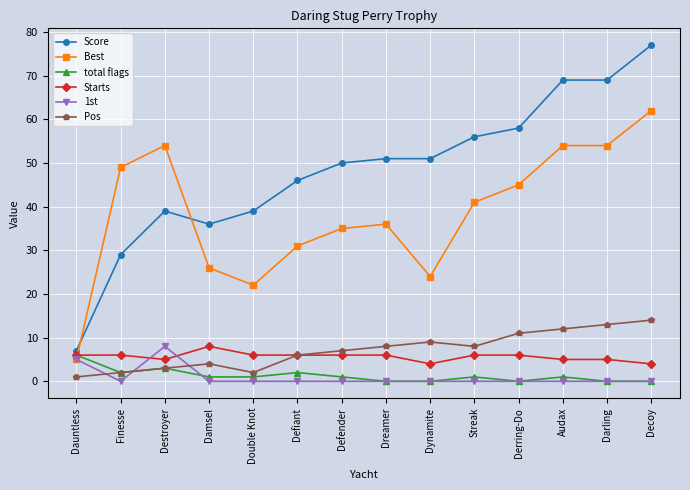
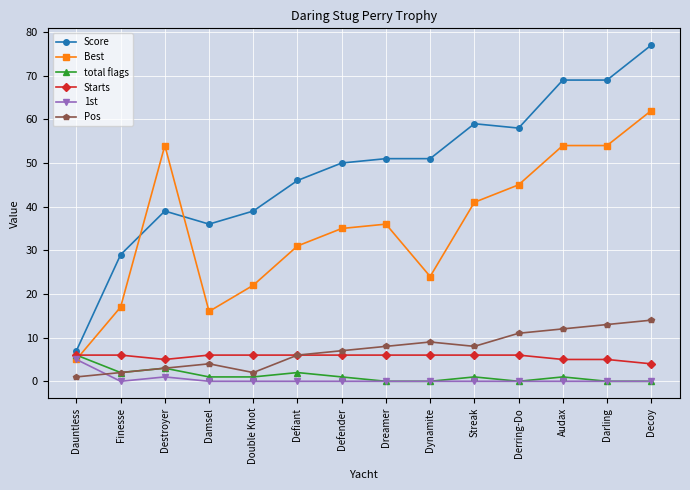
  {
    "Score": {
      "Dauntless": 7,
      "Finesse": 29,
      "Destroyer": 39,
      "Damsel": 36,
      "Double Knot": 39,
      "Defiant": 46,
      "Defender": 50,
      "Dreamer": 51,
      "Dynamite": 51,
-     "Streak": 56,
+     "Streak": 59,
      "Derring-Do": 58,
      "Audax": 69,
      "Darling": 69,
      "Decoy": 77
    },
    "Best": {
-     "Finesse": 49,
+     "Finesse": 17,
      "Destroyer": 54,
-     "Damsel": 26,
+     "Damsel": 16,
      "Double Knot": 22,
      "Defiant": 31,
      "Defender": 35,
      "Dreamer": 36,
      "Dynamite": 24,
      "Streak": 41,
      "Derring-Do": 45,
      "Audax": 54,
      "Darling": 54,
      "Decoy": 62
    },
    "total flags": {
      "Damsel": 1,
      "Double Knot": 1,
      "Defiant": 2,
      "Defender": 1,
      "Streak": 1,
      "Audax": 1
    },
    "Starts": {
      "Finesse": 6,
      "Destroyer": 5,
-     "Damsel": 8,
+     "Damsel": 6,
      "Double Knot": 6,
      "Defender": 6,
      "Dreamer": 6,
-     "Dynamite": 4,
+     "Dynamite": 6,
      "Streak": 6,
      "Derring-Do": 6,
      "Audax": 5,
      "Darling": 5,
      "Decoy": 4
    },
    "1st": {
      "Finesse": 0,
-     "Destroyer": 8,
+     "Destroyer": 1,
      "Damsel": 0,
      "Double Knot": 0,
      "Defiant": 0,
      "Defender": 0,
      "Streak": 0,
      "Audax": 0
    },
    "Pos": {
      "Dauntless": 1,
      "Damsel": 4,
      "Double Knot": 2,
      "Defender": 7,
      "Dreamer": 8,
      "Dynamite": 9,
      "Streak": 8,
      "Derring-Do": 11,
      "Audax": 12,
      "Darling": 13,
      "Decoy": 14
    }
  }
